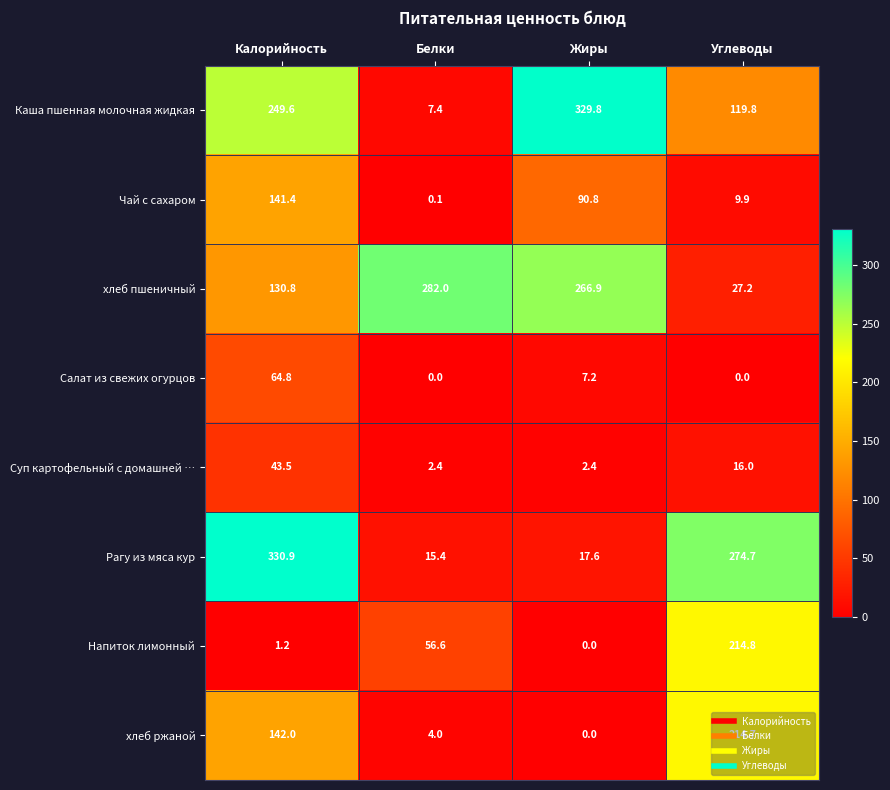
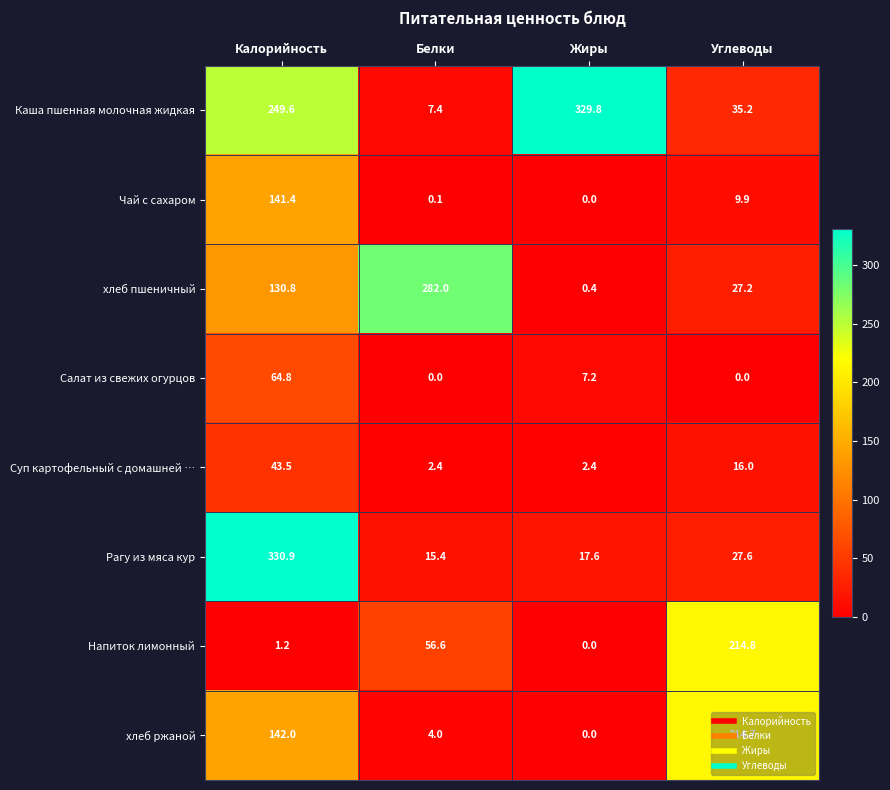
  {
    "Каша пшенная молочная жидкая": {
      "Калорийность": 249.6,
      "Белки": 7.4,
      "Жиры": 329.8,
-     "Углеводы": 119.8
+     "Углеводы": 35.2
    },
    "Чай с сахаром": {
      "Калорийность": 141.4,
      "Белки": 0.1,
-     "Жиры": 90.8,
+     "Жиры": 0.0,
      "Углеводы": 9.9
    },
    "хлеб пшеничный": {
      "Калорийность": 130.8,
      "Белки": 282.0,
-     "Жиры": 266.9,
+     "Жиры": 0.4,
      "Углеводы": 27.2
    },
    "Салат из свежих огурцов": {
      "Калорийность": 64.8,
      "Белки": 0.0,
      "Жиры": 7.2,
      "Углеводы": 0.0
    },
    "Суп картофельный с домашней …": {
      "Калорийность": 43.5,
      "Белки": 2.4,
      "Жиры": 2.4,
      "Углеводы": 16.0
    },
    "Рагу из мяса кур": {
      "Калорийность": 330.9,
      "Белки": 15.4,
      "Жиры": 17.6,
-     "Углеводы": 274.7
+     "Углеводы": 27.6
    },
    "Напиток лимонный": {
      "Калорийность": 1.2,
      "Белки": 56.6,
      "Жиры": 0.0,
      "Углеводы": 214.8
    },
    "хлеб ржаной": {
      "Калорийность": 142.0,
      "Белки": 4.0,
      "Жиры": 0.0
    }
  }
